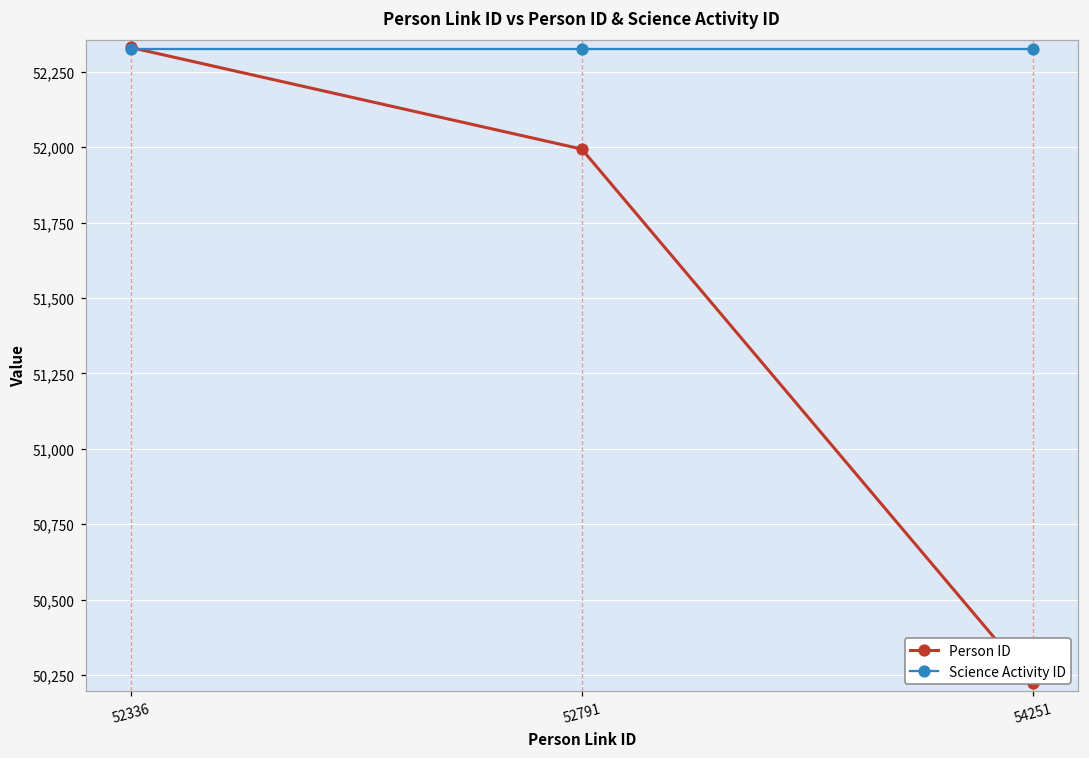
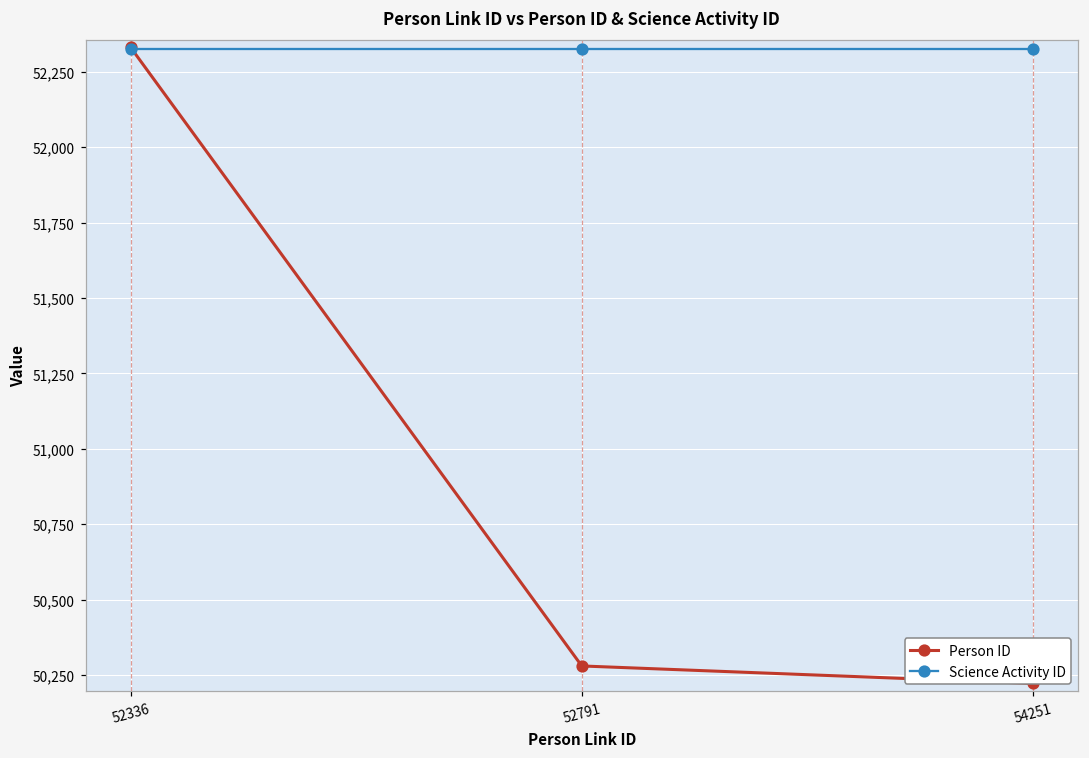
  {
    "Person ID": {
-     "52791": "51,990"
+     "52791": "50,280"
    },
    "Science Activity ID": {
      "52791": "52,330",
      "54251": "52,330"
    }
  }
